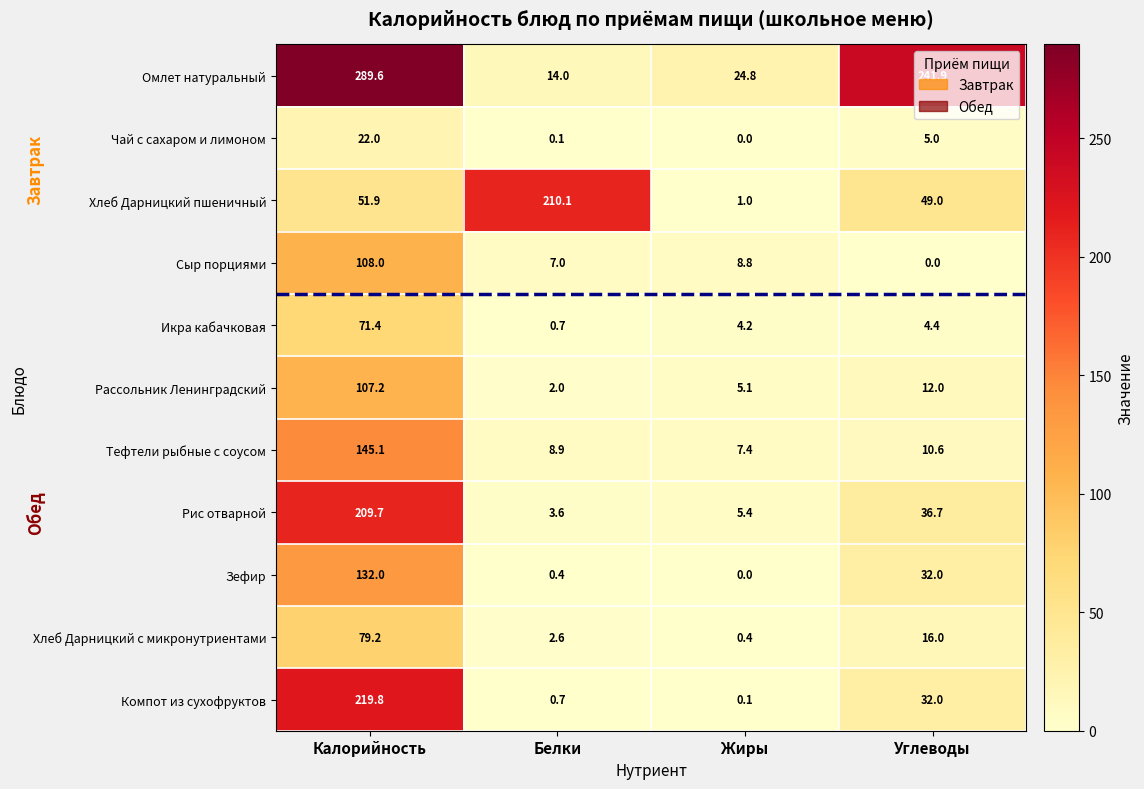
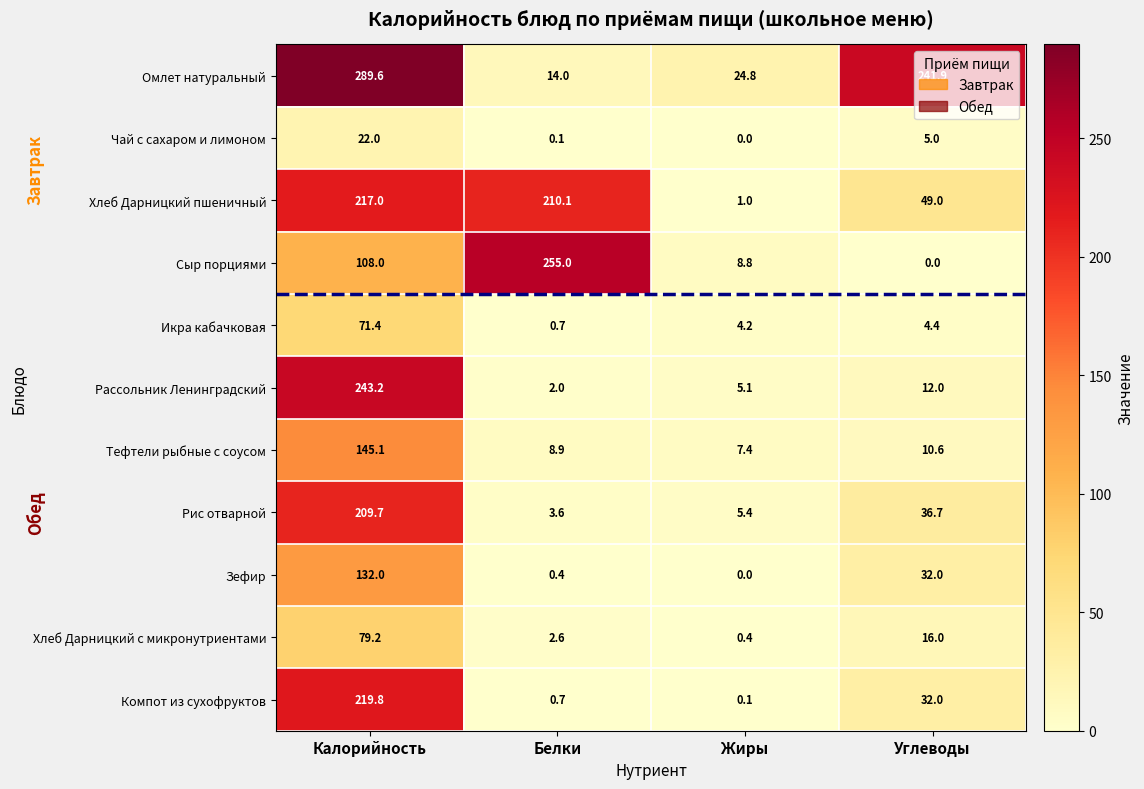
  {
    "Омлет натуральный": {
      "Калорийность": 289.6,
      "Белки": 14.0,
      "Жиры": 24.8
    },
    "Чай с сахаром и лимоном": {
      "Калорийность": 22.0,
      "Белки": 0.1,
      "Жиры": 0.0,
      "Углеводы": 5.0
    },
    "Хлеб Дарницкий пшеничный": {
-     "Калорийность": 51.9,
+     "Калорийность": 217.0,
      "Белки": 210.1,
      "Жиры": 1.0,
      "Углеводы": 49.0
    },
    "Сыр порциями": {
      "Калорийность": 108.0,
-     "Белки": 7.0,
+     "Белки": 255.0,
      "Жиры": 8.8,
      "Углеводы": 0.0
    },
    "Икра кабачковая": {
      "Калорийность": 71.4,
      "Белки": 0.7,
      "Жиры": 4.2,
      "Углеводы": 4.4
    },
    "Рассольник Ленинградский": {
-     "Калорийность": 107.2,
+     "Калорийность": 243.2,
      "Белки": 2.0,
      "Жиры": 5.1,
      "Углеводы": 12.0
    },
    "Тефтели рыбные с соусом": {
      "Калорийность": 145.1,
      "Белки": 8.9,
      "Жиры": 7.4,
      "Углеводы": 10.6
    },
    "Рис отварной": {
      "Калорийность": 209.7,
      "Белки": 3.6,
      "Жиры": 5.4,
      "Углеводы": 36.7
    },
    "Зефир": {
      "Калорийность": 132.0,
      "Белки": 0.4,
      "Жиры": 0.0,
      "Углеводы": 32.0
    },
    "Хлеб Дарницкий с микронутриентами": {
      "Калорийность": 79.2,
      "Белки": 2.6,
      "Жиры": 0.4,
      "Углеводы": 16.0
    },
    "Компот из сухофруктов": {
      "Калорийность": 219.8,
      "Белки": 0.7,
      "Жиры": 0.1,
      "Углеводы": 32.0
    }
  }
